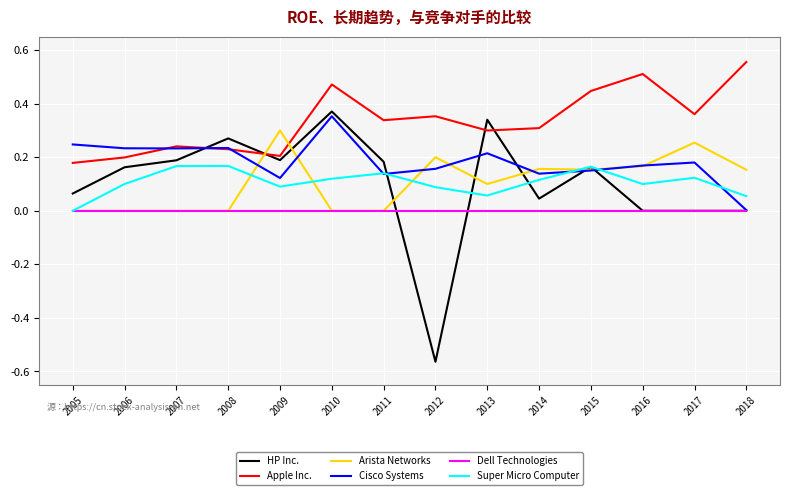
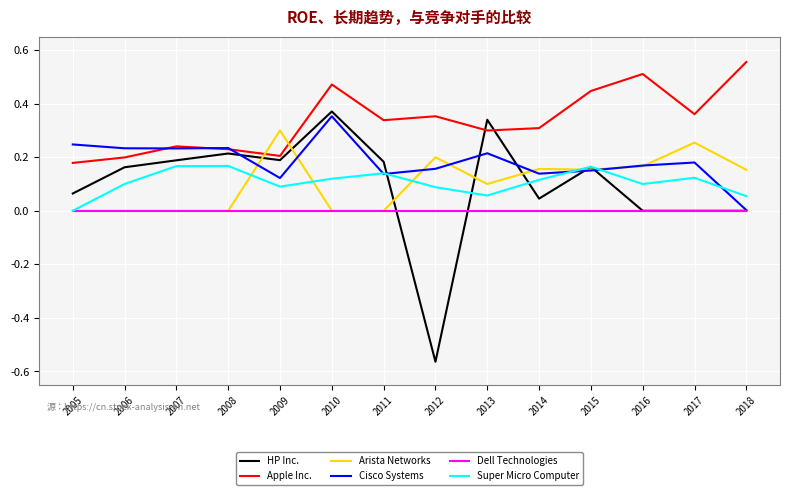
  {
    "HP Inc.": {
      "2005": 0.06,
      "2006": 0.16,
      "2007": 0.19,
-     "2008": 0.27,
+     "2008": 0.21,
      "2009": 0.19,
      "2010": 0.37,
      "2011": 0.18,
      "2012": -0.56,
      "2013": 0.34,
      "2014": 0.05
    },
    "Apple Inc.": {
      "2005": 0.18,
      "2006": 0.20,
      "2009": 0.20,
      "2010": 0.47,
      "2011": 0.34,
      "2012": 0.35,
      "2013": 0.30,
      "2014": 0.31,
      "2015": 0.45,
      "2016": 0.51,
      "2017": 0.36,
      "2018": 0.56
    },
    "Arista Networks": {
      "2009": 0.30,
      "2012": 0.20,
      "2013": 0.10,
      "2014": 0.16,
      "2017": 0.25,
      "2018": 0.15
    },
    "Cisco Systems": {
      "2005": 0.25,
      "2006": 0.23,
      "2009": 0.12,
      "2010": 0.35,
      "2012": 0.16,
      "2013": 0.21,
      "2014": 0.14,
      "2017": 0.18
    },
    "Dell Technologies": {
      "2009": 0.00,
      "2012": 0.00,
      "2013": 0.00,
      "2014": 0.00,
      "2015": 0.00
    },
    "Super Micro Computer": {
      "2006": 0.10,
      "2007": 0.17,
      "2008": 0.17,
      "2009": 0.09,
      "2010": 0.12,
      "2012": 0.09,
      "2013": 0.06,
      "2014": 0.12,
      "2016": 0.10,
      "2017": 0.12,
      "2018": 0.05
    }
  }
